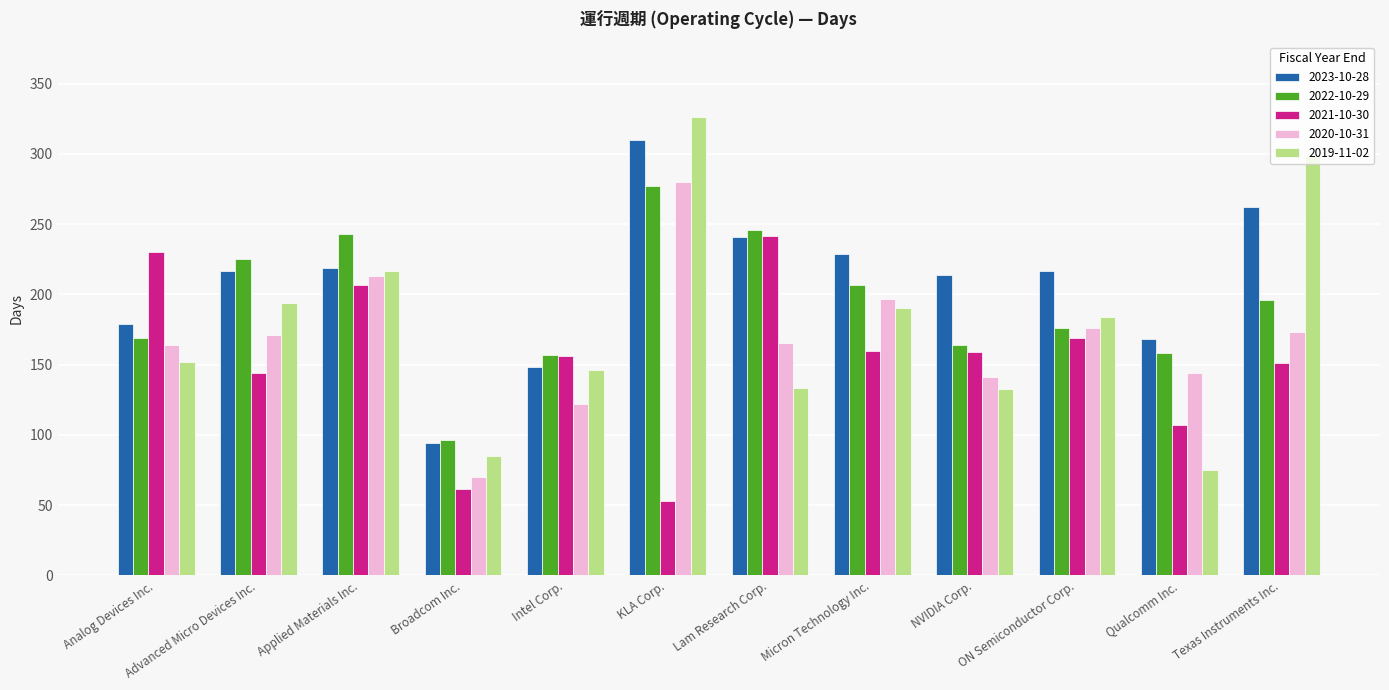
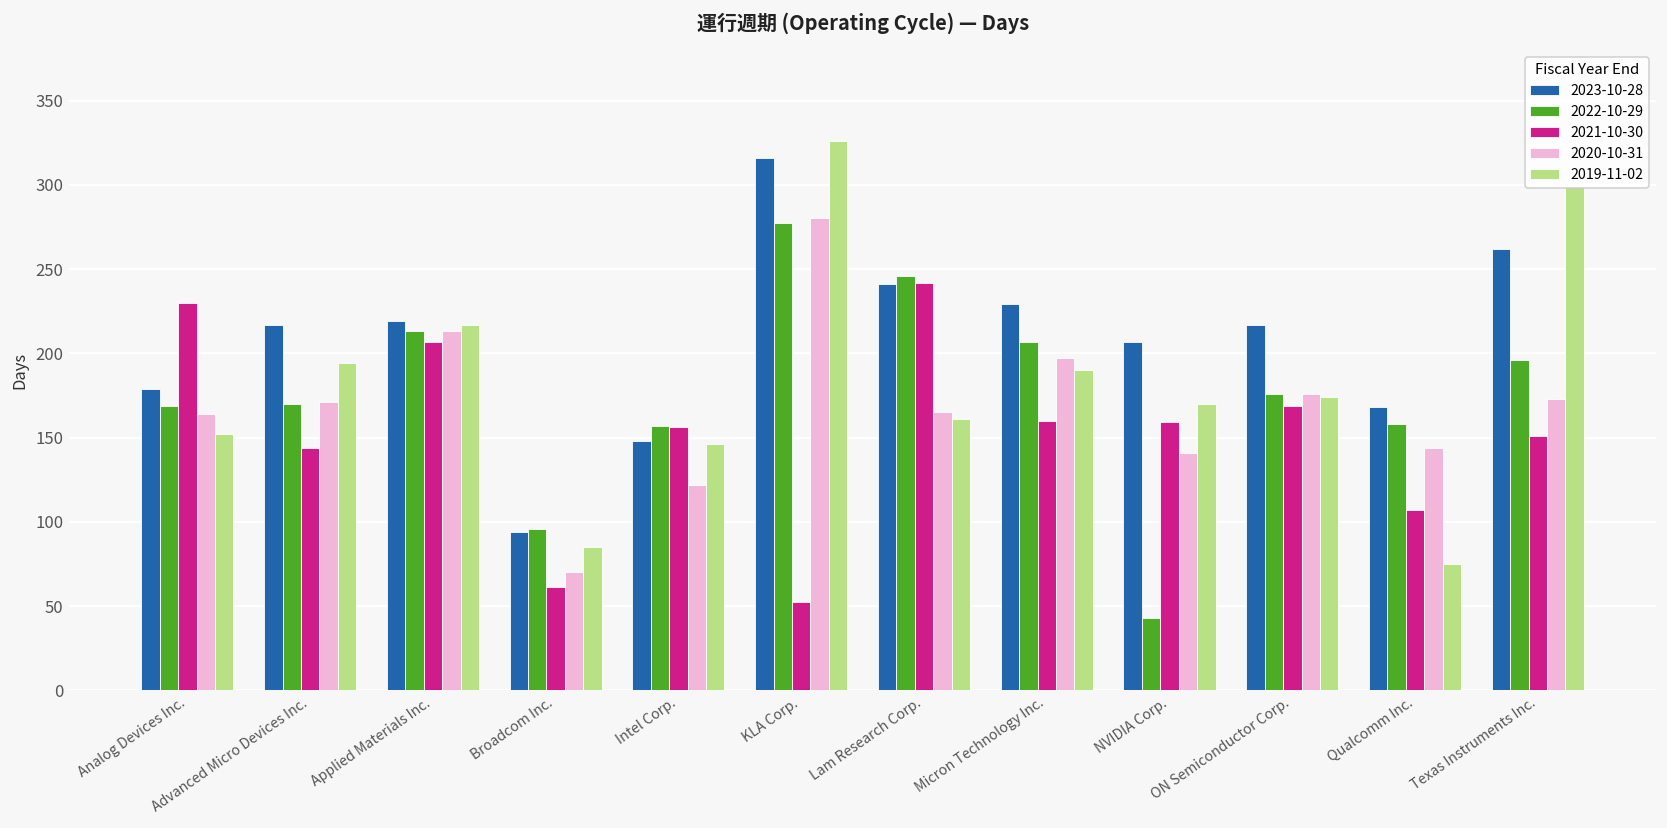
  {
    "2023-10-28": {
      "Analog Devices Inc.": 179,
      "Advanced Micro Devices Inc.": 217,
      "Applied Materials Inc.": 219,
      "Broadcom Inc.": 94,
      "Intel Corp.": 148,
-     "KLA Corp.": 310,
+     "KLA Corp.": 316,
      "Lam Research Corp.": 241,
      "Micron Technology Inc.": 229,
-     "NVIDIA Corp.": 214,
+     "NVIDIA Corp.": 207,
      "ON Semiconductor Corp.": 217,
      "Qualcomm Inc.": 168,
      "Texas Instruments Inc.": 262
    },
    "2022-10-29": {
      "Analog Devices Inc.": 169,
-     "Advanced Micro Devices Inc.": 225,
-     "Applied Materials Inc.": 243,
+     "Advanced Micro Devices Inc.": 170,
+     "Applied Materials Inc.": 213,
      "Broadcom Inc.": 96,
      "Intel Corp.": 157,
      "KLA Corp.": 277,
      "Lam Research Corp.": 246,
      "Micron Technology Inc.": 207,
-     "NVIDIA Corp.": 164,
+     "NVIDIA Corp.": 43,
      "ON Semiconductor Corp.": 176,
      "Qualcomm Inc.": 158,
      "Texas Instruments Inc.": 196
    },
    "2021-10-30": {
      "Analog Devices Inc.": 230,
      "Advanced Micro Devices Inc.": 144,
      "Applied Materials Inc.": 207,
      "Broadcom Inc.": 62,
      "Intel Corp.": 156,
      "KLA Corp.": 53,
      "Lam Research Corp.": 242,
      "Micron Technology Inc.": 160,
      "NVIDIA Corp.": 159,
      "ON Semiconductor Corp.": 169,
      "Qualcomm Inc.": 107,
      "Texas Instruments Inc.": 151
    },
    "2020-10-31": {
      "Analog Devices Inc.": 164,
      "Advanced Micro Devices Inc.": 171,
      "Applied Materials Inc.": 213,
      "Broadcom Inc.": 70,
      "Intel Corp.": 122,
      "KLA Corp.": 280,
      "Lam Research Corp.": 165,
      "Micron Technology Inc.": 197,
      "NVIDIA Corp.": 141,
      "ON Semiconductor Corp.": 176,
      "Qualcomm Inc.": 144,
      "Texas Instruments Inc.": 173
    },
    "2019-11-02": {
      "Analog Devices Inc.": 152,
      "Advanced Micro Devices Inc.": 194,
      "Applied Materials Inc.": 217,
      "Broadcom Inc.": 85,
      "Intel Corp.": 146,
      "KLA Corp.": 326,
-     "Lam Research Corp.": 134,
+     "Lam Research Corp.": 161,
      "Micron Technology Inc.": 190,
-     "NVIDIA Corp.": 133,
-     "ON Semiconductor Corp.": 184,
+     "NVIDIA Corp.": 170,
+     "ON Semiconductor Corp.": 174,
      "Qualcomm Inc.": 75
    }
  }
